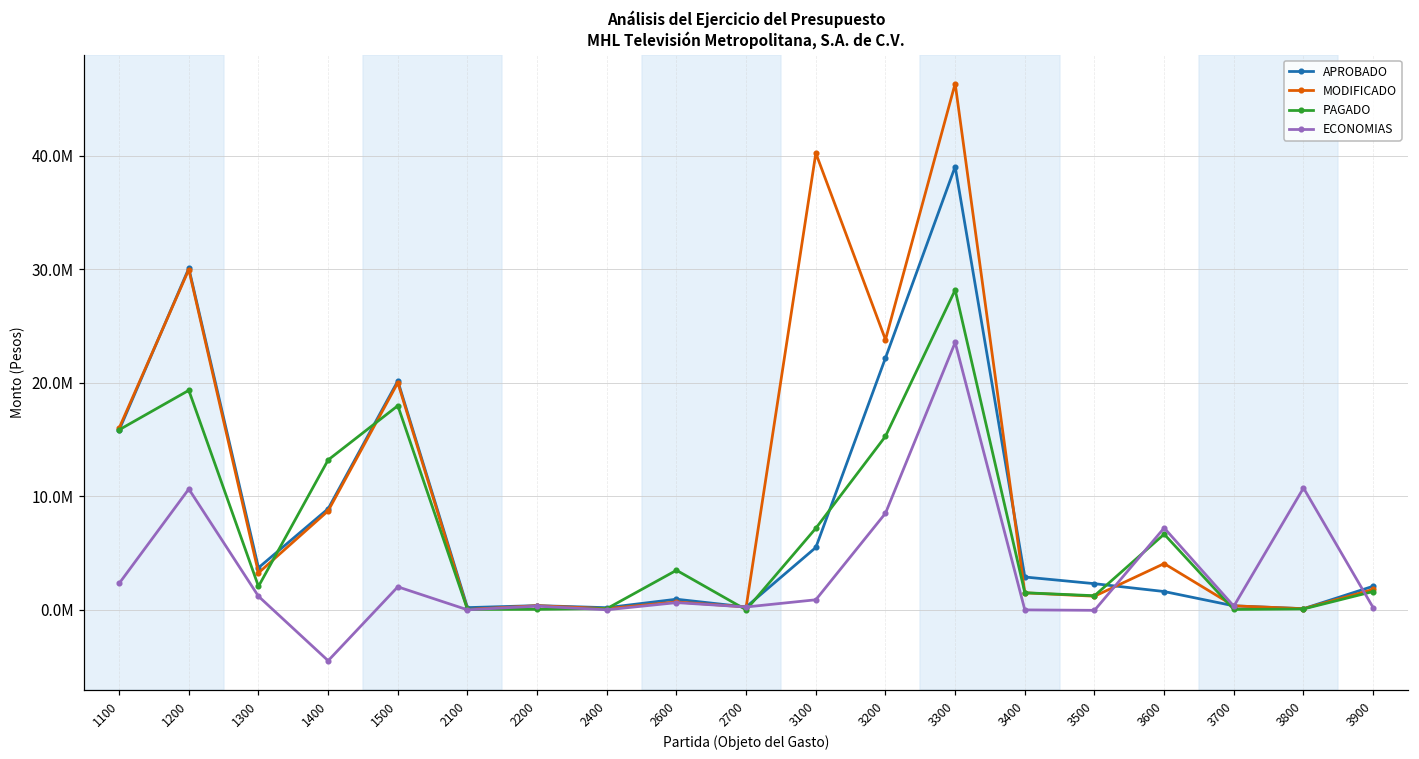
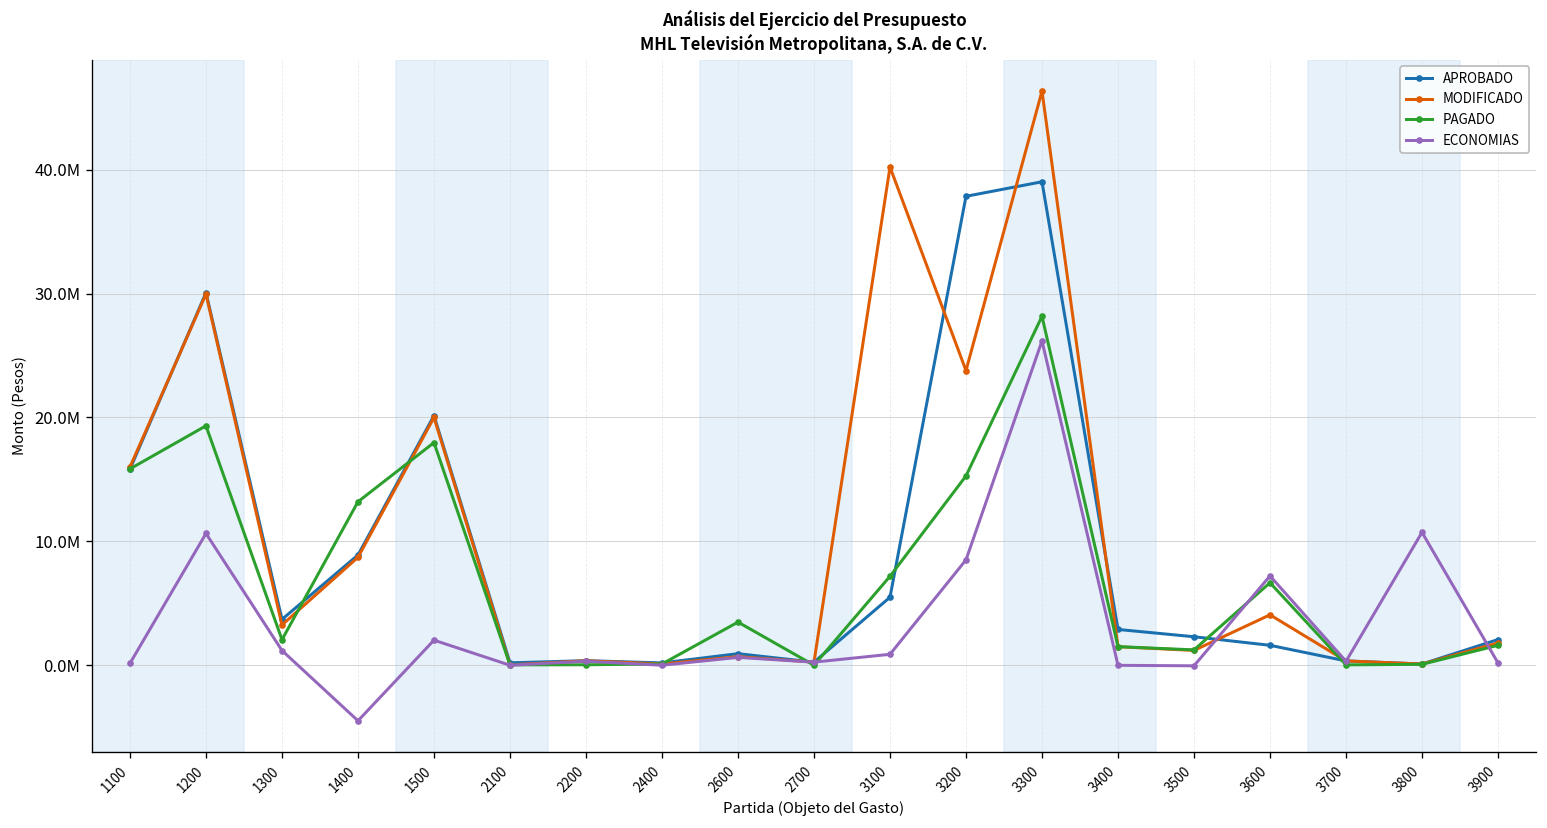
  {
    "APROBADO": {
      "1300": 3700000,
      "3100": 5500000,
-     "3200": 22200000,
+     "3200": 37800000,
      "3300": 39000000,
      "3400": 2900000,
      "3500": 2300000,
      "3600": 1600000,
      "3900": 2100000
    },
    "MODIFICADO": {
      "1300": 3300000,
      "3100": 40200000,
      "3200": 23800000,
      "3300": 46300000,
      "3600": 4100000
    },
    "PAGADO": {
      "1200": 19300000,
      "1300": 2100000,
      "1400": 13200000,
      "1500": 18000000,
      "2200": 0,
      "2600": 3500000,
      "2700": 0,
      "3100": 7200000,
      "3200": 15300000,
      "3300": 28200000,
      "3600": 6700000,
      "3700": 0
    },
    "ECONOMIAS": {
-     "1100": 2300000,
+     "1100": 200000,
      "1200": 10600000,
      "1300": 1200000,
      "1400": -4500000,
      "1500": 2000000,
      "3100": 900000,
      "3200": 8500000,
-     "3300": 23500000,
+     "3300": 26200000,
      "3400": 0,
      "3500": 0,
      "3600": 7200000,
      "3800": 10700000,
      "3900": 200000
    }
  }
